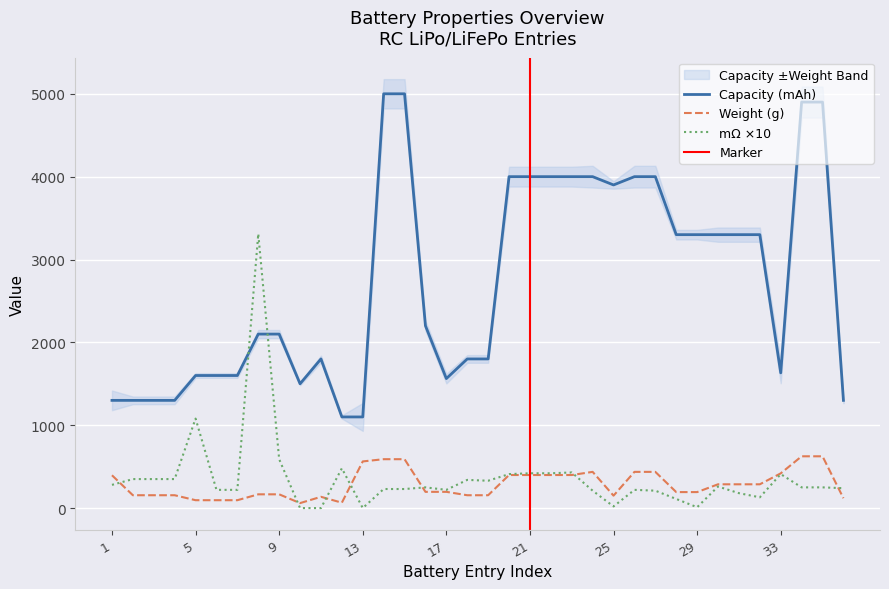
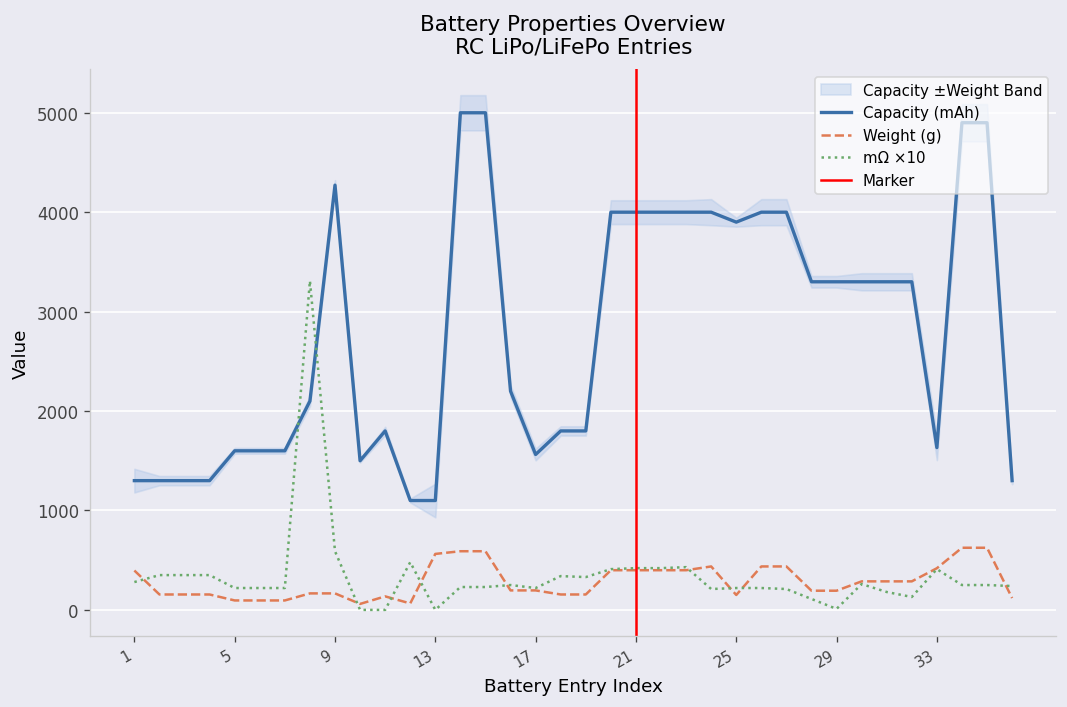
  {
    "Capacity (mAh)": {
      "1": 1300,
-     "9": 2100,
+     "9": 4300,
      "13": 1100,
      "17": 1600,
      "21": 4000,
      "25": 3900,
      "29": 3300,
      "33": 1600
    },
    "Weight (g)": {
      "1": 400,
      "5": 100,
      "9": 200,
      "13": 600,
      "25": 200,
      "29": 200
    },
    "mΩ ×10": {
      "1": 300,
-     "5": 1100,
+     "5": 200,
      "9": 600,
      "13": 0,
-     "25": 0,
+     "25": 200,
      "29": 0
    }
  }
